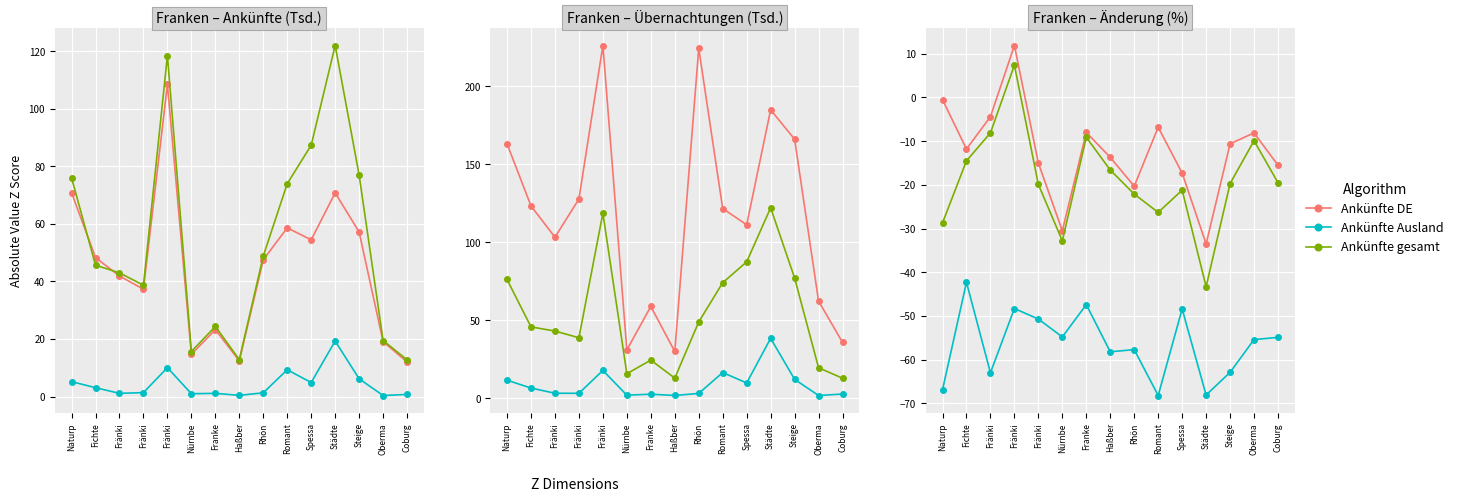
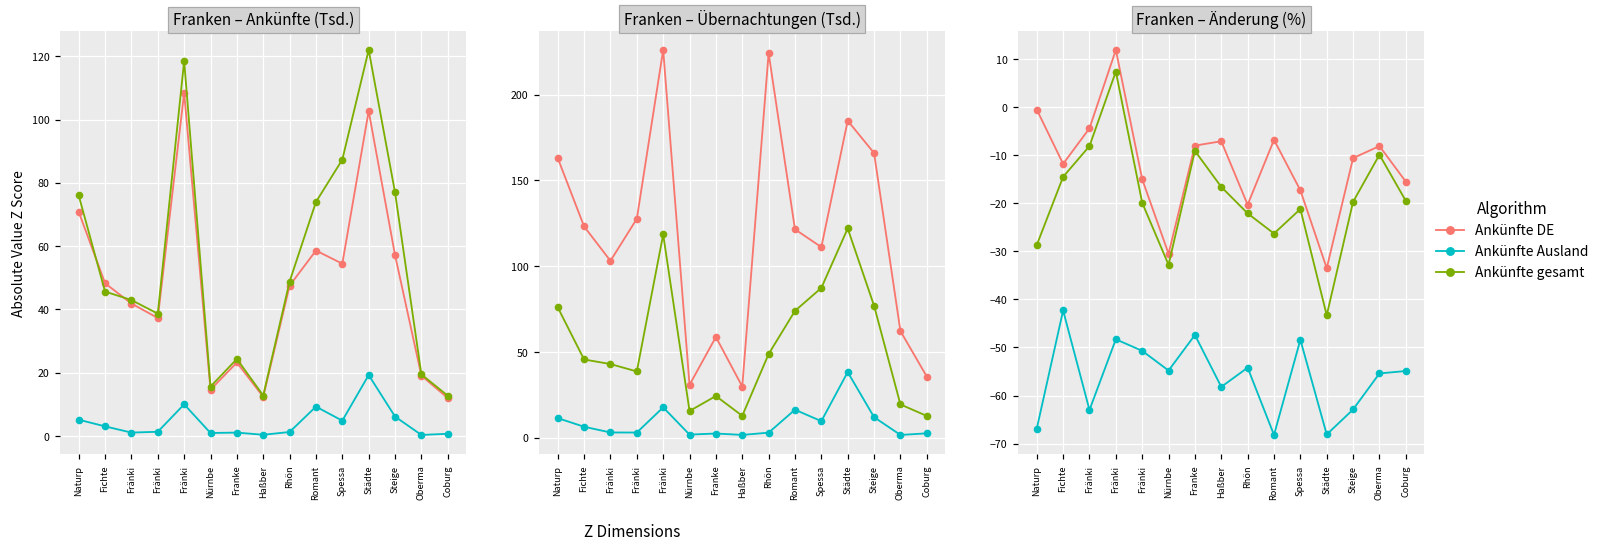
  {
    "Franken – Ankünfte (Tsd.)": {
      "Ankünfte DE": {
        "Naturp": 71,
        "Fichte": 48,
        "Nürnbe": 15,
        "Franke": 23,
        "Rhön": 48,
        "Romant": 59,
        "Spessa": 54,
-       "Städte": 71,
+       "Städte": 103,
        "Steige": 57
      },
      "Ankünfte Ausland": {
        "Naturp": 5,
        "Fichte": 3,
        "Nürnbe": 1,
        "Franke": 1,
        "Haßber": 0,
        "Rhön": 1,
        "Romant": 9,
        "Spessa": 5,
        "Städte": 19,
        "Steige": 6,
        "Oberma": 0,
        "Coburg": 1
      },
      "Ankünfte gesamt": {
        "Naturp": 76,
        "Fichte": 46,
        "Nürnbe": 16,
        "Franke": 24,
        "Rhön": 49,
        "Romant": 74,
        "Spessa": 87,
        "Städte": 122,
        "Steige": 77
      }
    },
    "Franken – Übernachtungen (Tsd.)": {
      "Ankünfte DE": {
        "Naturp": 163,
        "Fichte": 123,
        "Nürnbe": 31,
        "Franke": 59,
        "Haßber": 30,
        "Rhön": 224,
        "Romant": 121,
        "Spessa": 111,
        "Städte": 185,
        "Steige": 166,
        "Oberma": 62,
        "Coburg": 36
      },
      "Ankünfte Ausland": {
        "Naturp": 11,
        "Fichte": 6,
        "Nürnbe": 2,
        "Franke": 3,
        "Haßber": 2,
        "Rhön": 3,
        "Romant": 16,
        "Spessa": 10,
        "Städte": 38,
        "Steige": 12,
        "Oberma": 2,
        "Coburg": 3
      },
      "Ankünfte gesamt": {
        "Naturp": 76,
        "Fichte": 46,
        "Nürnbe": 16,
        "Franke": 24,
        "Haßber": 13,
        "Rhön": 49,
        "Romant": 74,
        "Spessa": 87,
        "Städte": 122,
        "Steige": 77,
        "Oberma": 19,
        "Coburg": 13
      }
    },
    "Franken – Änderung (%)": {
      "Ankünfte DE": {
        "Naturp": -1,
        "Fichte": -12,
        "Nürnbe": -31,
        "Franke": -8,
-       "Haßber": -14,
+       "Haßber": -7,
        "Rhön": -20,
        "Romant": -7,
        "Spessa": -17,
        "Städte": -34,
        "Steige": -11,
        "Oberma": -8,
        "Coburg": -16
      },
      "Ankünfte Ausland": {
        "Naturp": -67,
        "Fichte": -42,
        "Nürnbe": -55,
        "Franke": -47,
        "Haßber": -58,
-       "Rhön": -58,
+       "Rhön": -54,
        "Romant": -68,
        "Spessa": -48,
        "Städte": -68,
        "Steige": -63,
        "Oberma": -55,
        "Coburg": -55
      },
      "Ankünfte gesamt": {
        "Naturp": -29,
        "Fichte": -15,
        "Nürnbe": -33,
        "Franke": -9,
        "Haßber": -17,
        "Rhön": -22,
        "Romant": -26,
        "Spessa": -21,
        "Städte": -43,
        "Steige": -20,
        "Oberma": -10,
        "Coburg": -20
      }
    }
  }
